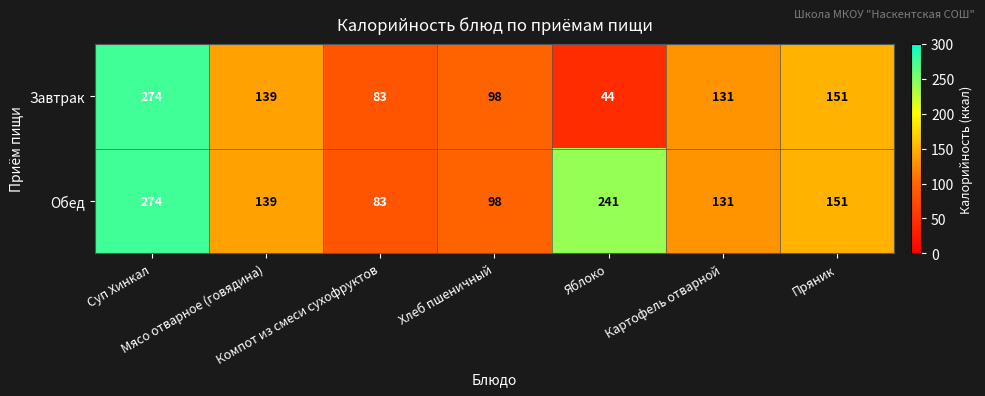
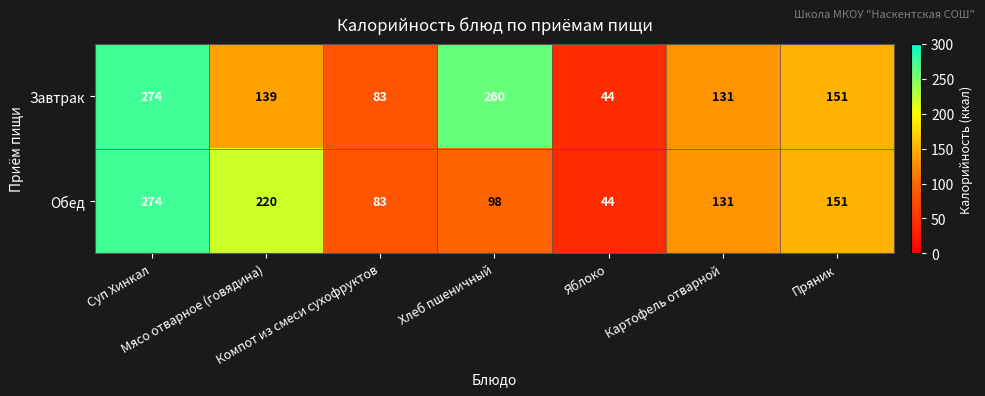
  {
    "Завтрак": {
      "Суп Хинкал": 274,
      "Мясо отварное (говядина)": 139,
      "Компот из смеси сухофруктов": 83,
-     "Хлеб пшеничный": 98,
+     "Хлеб пшеничный": 260,
      "Яблоко": 44,
      "Картофель отварной": 131,
      "Пряник": 151
    },
    "Обед": {
      "Суп Хинкал": 274,
-     "Мясо отварное (говядина)": 139,
+     "Мясо отварное (говядина)": 220,
      "Компот из смеси сухофруктов": 83,
      "Хлеб пшеничный": 98,
-     "Яблоко": 241,
+     "Яблоко": 44,
      "Картофель отварной": 131,
      "Пряник": 151
    }
  }
